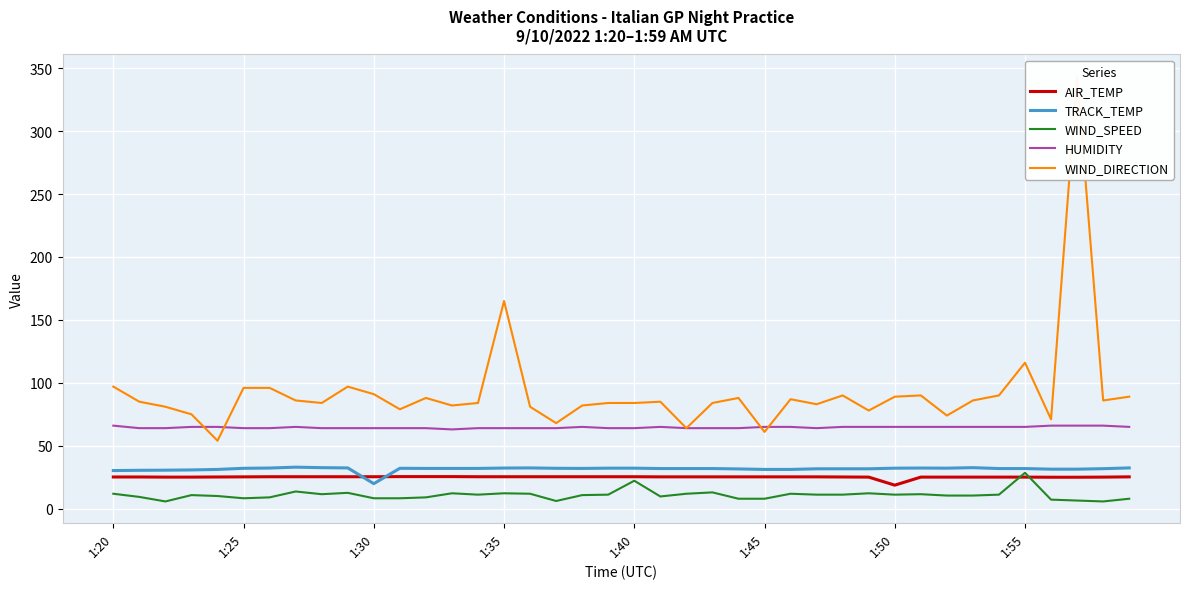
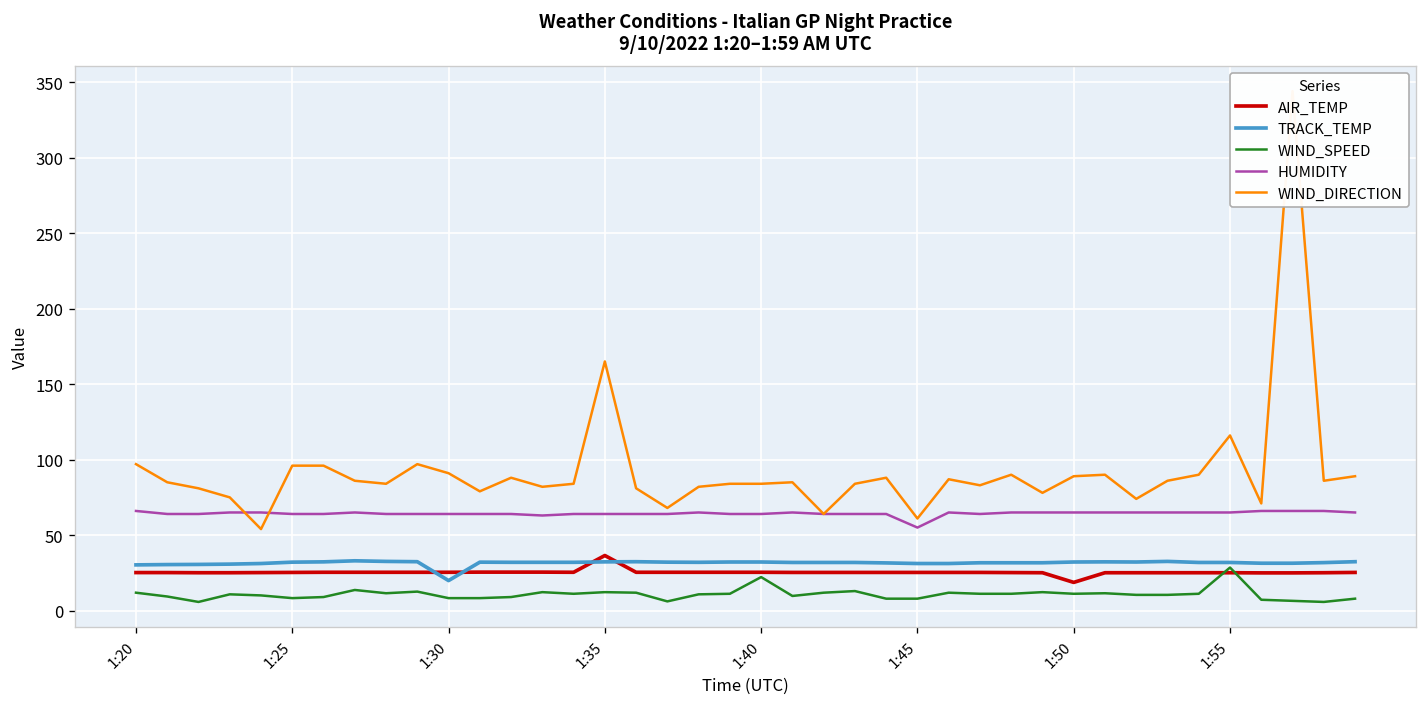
  {
    "AIR_TEMP": {
      "1:20": 25,
      "1:25": 25,
      "1:30": 25,
-     "1:35": 25,
+     "1:35": 37,
      "1:40": 25,
      "1:45": 25,
      "1:50": 19,
      "1:55": 25
    },
    "TRACK_TEMP": {
      "1:20": 30,
      "1:25": 32,
      "1:30": 20,
      "1:35": 32,
      "1:40": 32,
      "1:45": 31,
      "1:50": 32,
      "1:55": 32
    },
    "WIND_SPEED": {
      "1:20": 12,
      "1:25": 8,
      "1:30": 8,
      "1:35": 12,
      "1:40": 22,
      "1:45": 8,
      "1:50": 11,
      "1:55": 29
    },
    "HUMIDITY": {
      "1:20": 66,
      "1:25": 64,
      "1:30": 64,
      "1:35": 64,
      "1:40": 64,
-     "1:45": 65,
+     "1:45": 55,
      "1:50": 65,
      "1:55": 65
    },
    "WIND_DIRECTION": {
      "1:20": 97,
      "1:25": 96,
      "1:30": 91,
      "1:35": 165,
      "1:40": 84,
      "1:45": 61,
      "1:50": 89,
      "1:55": 116
    }
  }
